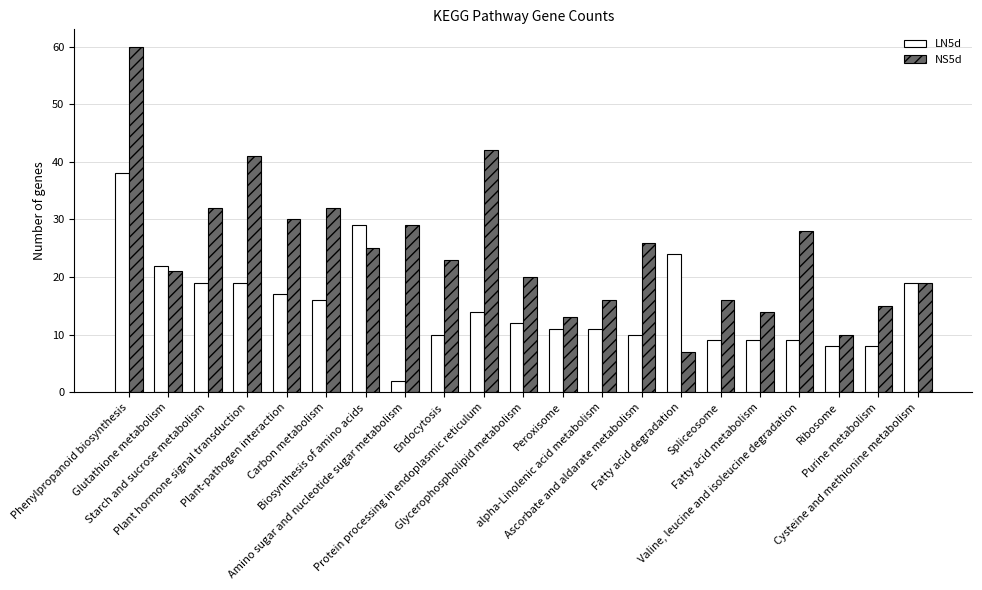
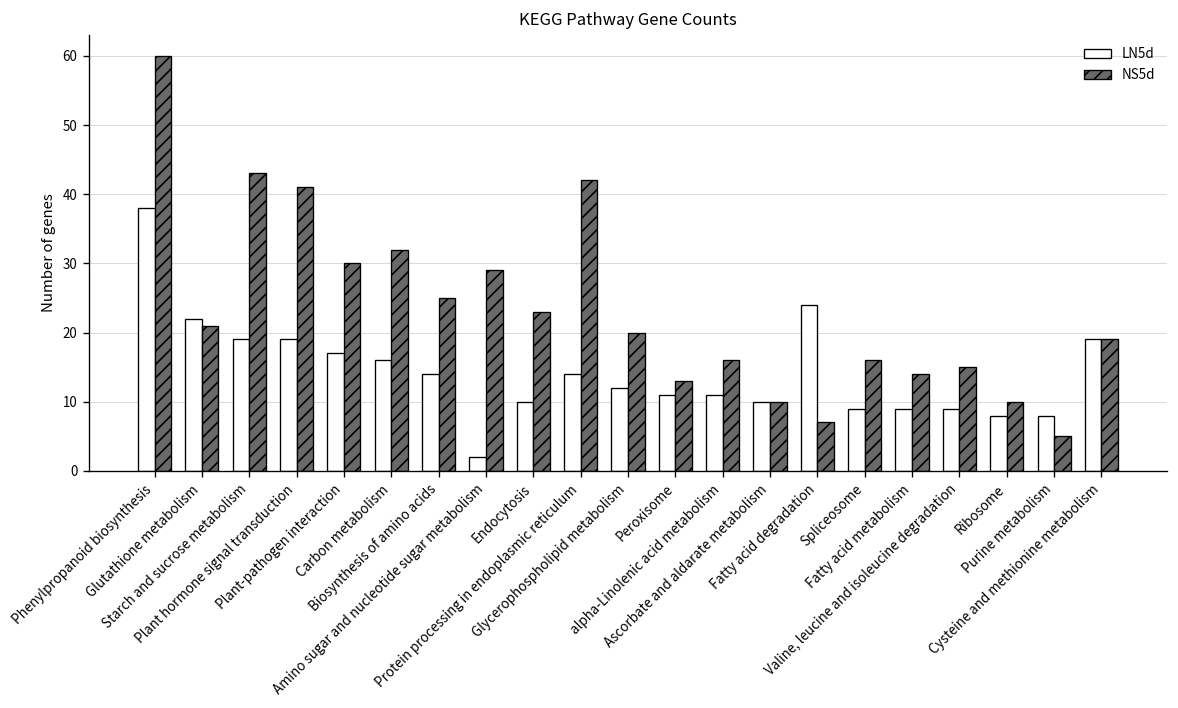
  {
    "LN5d": {
      "Phenylpropanoid biosynthesis": 38,
      "Glutathione metabolism": 22,
      "Starch and sucrose metabolism": 19,
      "Plant hormone signal transduction": 19,
      "Plant-pathogen interaction": 17,
      "Carbon metabolism": 16,
-     "Biosynthesis of amino acids": 29,
+     "Biosynthesis of amino acids": 14,
      "Amino sugar and nucleotide sugar metabolism": 2,
      "Endocytosis": 10,
      "Protein processing in endoplasmic reticulum": 14,
      "Glycerophospholipid metabolism": 12,
      "Peroxisome": 11,
      "alpha-Linolenic acid metabolism": 11,
      "Ascorbate and aldarate metabolism": 10,
      "Fatty acid degradation": 24,
      "Spliceosome": 9,
      "Fatty acid metabolism": 9,
      "Valine, leucine and isoleucine degradation": 9,
      "Ribosome": 8,
      "Purine metabolism": 8,
      "Cysteine and methionine metabolism": 19
    },
    "NS5d": {
      "Phenylpropanoid biosynthesis": 60,
      "Glutathione metabolism": 21,
-     "Starch and sucrose metabolism": 32,
+     "Starch and sucrose metabolism": 43,
      "Plant hormone signal transduction": 41,
      "Plant-pathogen interaction": 30,
      "Carbon metabolism": 32,
      "Biosynthesis of amino acids": 25,
      "Amino sugar and nucleotide sugar metabolism": 29,
      "Endocytosis": 23,
      "Protein processing in endoplasmic reticulum": 42,
      "Glycerophospholipid metabolism": 20,
      "Peroxisome": 13,
      "alpha-Linolenic acid metabolism": 16,
-     "Ascorbate and aldarate metabolism": 26,
+     "Ascorbate and aldarate metabolism": 10,
      "Fatty acid degradation": 7,
      "Spliceosome": 16,
      "Fatty acid metabolism": 14,
-     "Valine, leucine and isoleucine degradation": 28,
+     "Valine, leucine and isoleucine degradation": 15,
      "Ribosome": 10,
-     "Purine metabolism": 15,
+     "Purine metabolism": 5,
      "Cysteine and methionine metabolism": 19
    }
  }
